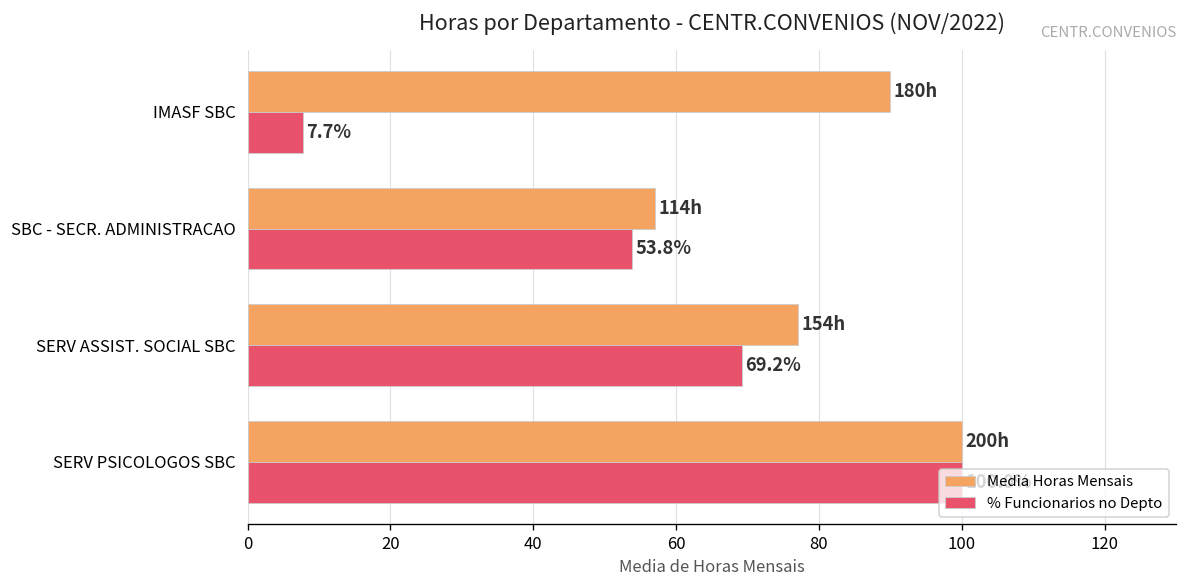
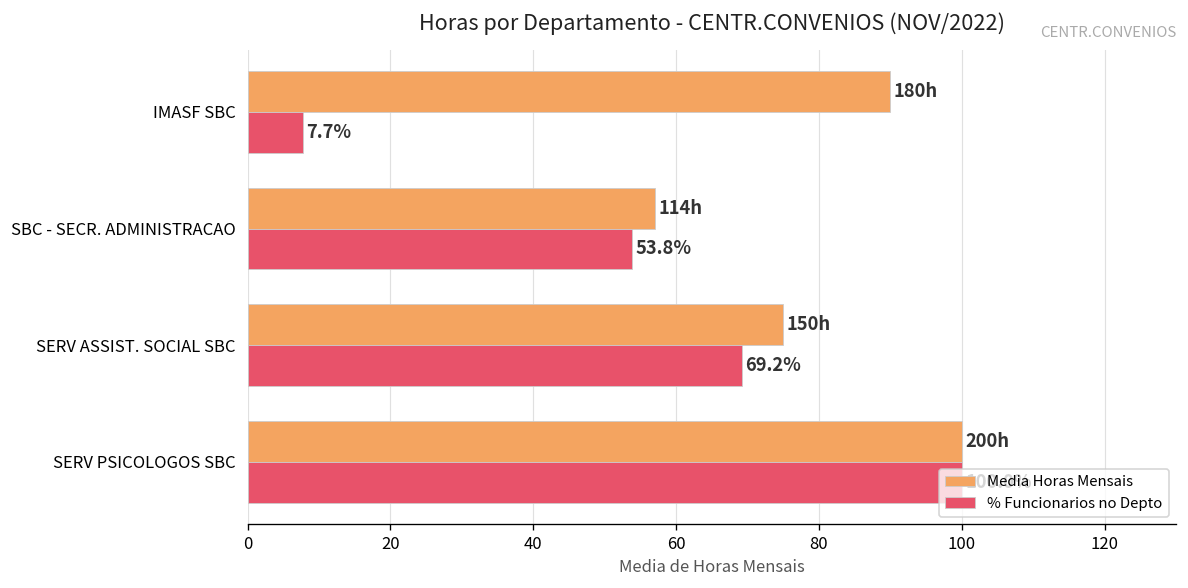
  {
    "Media Horas Mensais": {
-     "SERV ASSIST. SOCIAL SBC": "154h"
+     "SERV ASSIST. SOCIAL SBC": "150h"
    },
    "% Funcionarios no Depto": {
      "IMASF SBC": "7.7%",
      "SBC - SECR. ADMINISTRACAO": "53.8%",
      "SERV ASSIST. SOCIAL SBC": "69.2%"
    }
  }
